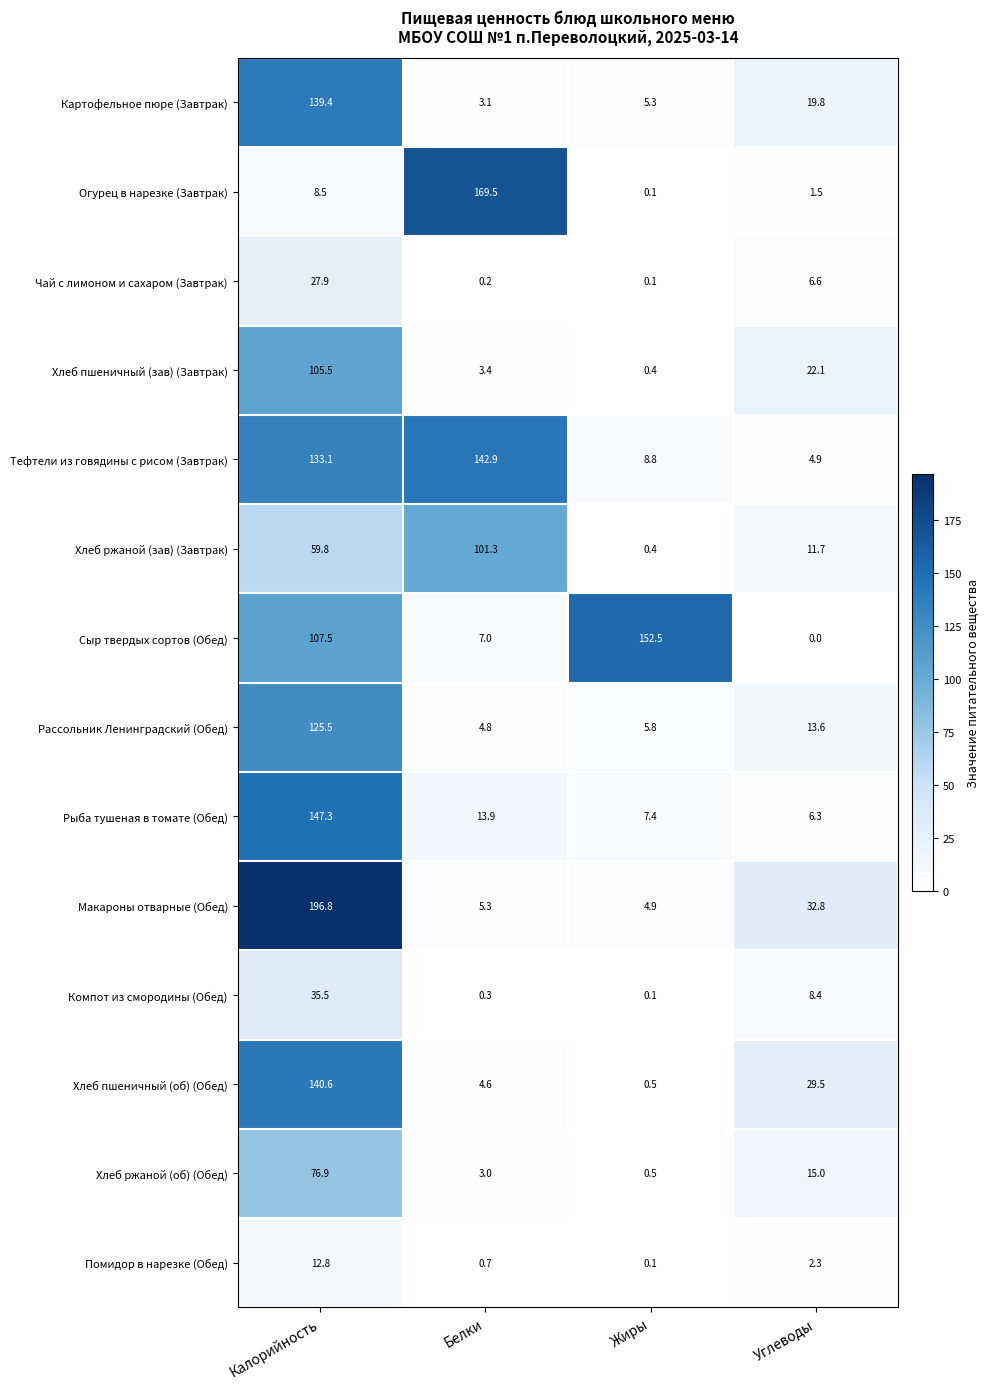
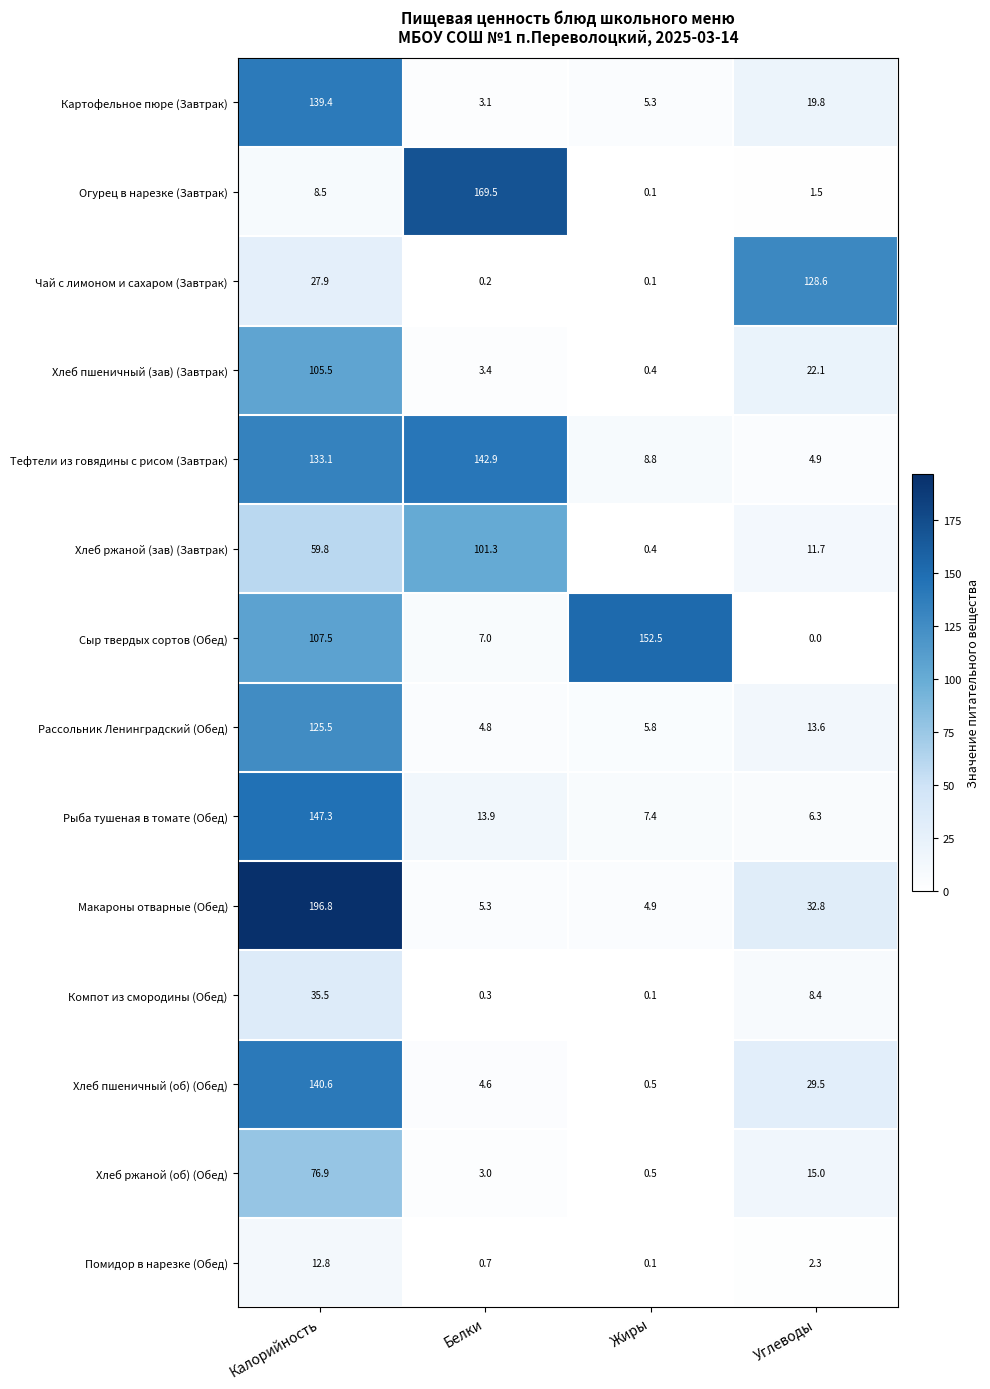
  {
    "Картофельное пюре (Завтрак)": {
      "Калорийность": 139.4,
      "Белки": 3.1,
      "Жиры": 5.3,
      "Углеводы": 19.8
    },
    "Огурец в нарезке (Завтрак)": {
      "Калорийность": 8.5,
      "Белки": 169.5,
      "Жиры": 0.1,
      "Углеводы": 1.5
    },
    "Чай с лимоном и сахаром (Завтрак)": {
      "Калорийность": 27.9,
      "Белки": 0.2,
      "Жиры": 0.1,
-     "Углеводы": 6.6
+     "Углеводы": 128.6
    },
    "Хлеб пшеничный (зав) (Завтрак)": {
      "Калорийность": 105.5,
      "Белки": 3.4,
      "Жиры": 0.4,
      "Углеводы": 22.1
    },
    "Тефтели из говядины с рисом (Завтрак)": {
      "Калорийность": 133.1,
      "Белки": 142.9,
      "Жиры": 8.8,
      "Углеводы": 4.9
    },
    "Хлеб ржаной (зав) (Завтрак)": {
      "Калорийность": 59.8,
      "Белки": 101.3,
      "Жиры": 0.4,
      "Углеводы": 11.7
    },
    "Сыр твердых сортов (Обед)": {
      "Калорийность": 107.5,
      "Белки": 7.0,
      "Жиры": 152.5,
      "Углеводы": 0.0
    },
    "Рассольник Ленинградский (Обед)": {
      "Калорийность": 125.5,
      "Белки": 4.8,
      "Жиры": 5.8,
      "Углеводы": 13.6
    },
    "Рыба тушеная в томате (Обед)": {
      "Калорийность": 147.3,
      "Белки": 13.9,
      "Жиры": 7.4,
      "Углеводы": 6.3
    },
    "Макароны отварные (Обед)": {
      "Калорийность": 196.8,
      "Белки": 5.3,
      "Жиры": 4.9,
      "Углеводы": 32.8
    },
    "Компот из смородины (Обед)": {
      "Калорийность": 35.5,
      "Белки": 0.3,
      "Жиры": 0.1,
      "Углеводы": 8.4
    },
    "Хлеб пшеничный (об) (Обед)": {
      "Калорийность": 140.6,
      "Белки": 4.6,
      "Жиры": 0.5,
      "Углеводы": 29.5
    },
    "Хлеб ржаной (об) (Обед)": {
      "Калорийность": 76.9,
      "Белки": 3.0,
      "Жиры": 0.5,
      "Углеводы": 15.0
    },
    "Помидор в нарезке (Обед)": {
      "Калорийность": 12.8,
      "Белки": 0.7,
      "Жиры": 0.1,
      "Углеводы": 2.3
    }
  }
